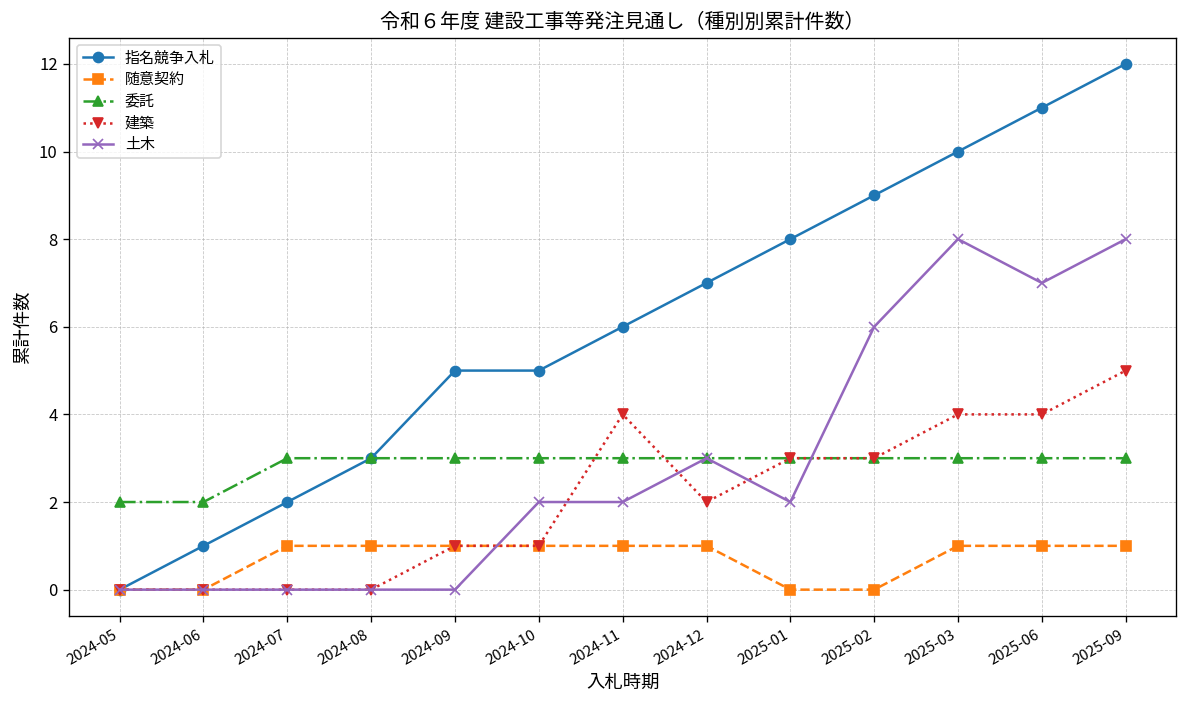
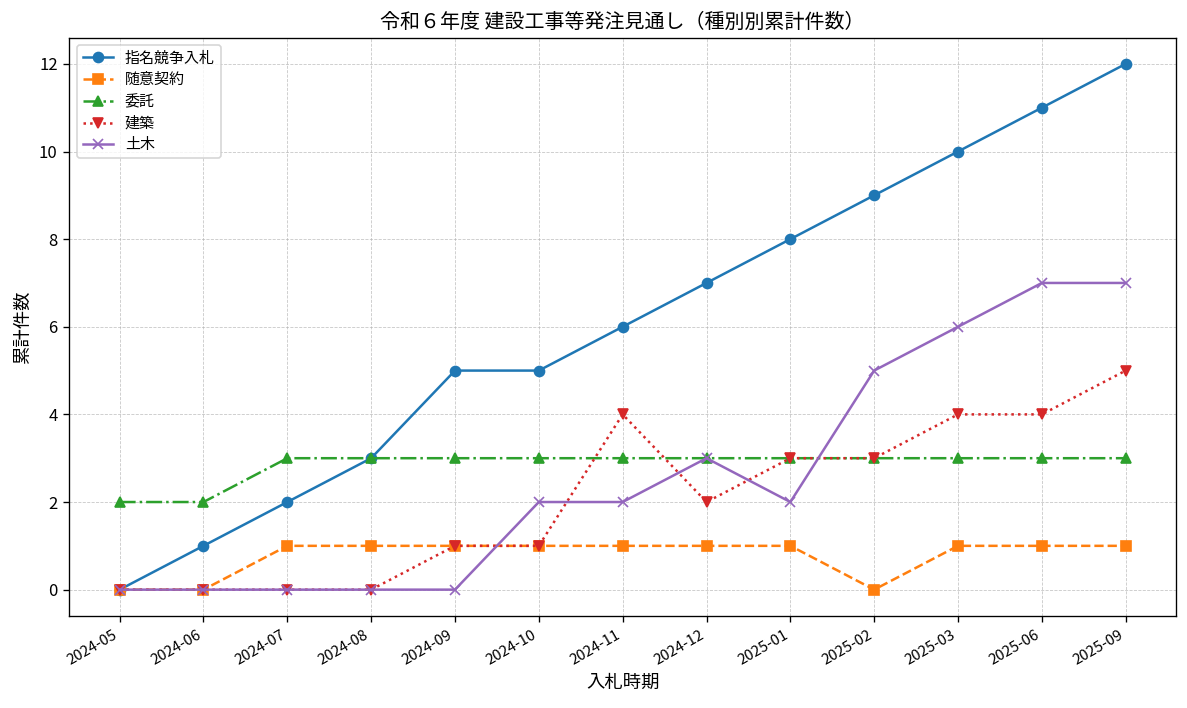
  {
    "指名競争入札": {
      "2024-06": 1,
      "2024-07": 2,
      "2024-09": 5,
      "2024-10": 5,
      "2024-11": 6,
      "2024-12": 7,
      "2025-01": 8,
      "2025-02": 9,
      "2025-03": 10,
      "2025-06": 11,
      "2025-09": 12
    },
    "随意契約": {
      "2024-07": 1,
      "2024-08": 1,
      "2024-11": 1,
      "2024-12": 1,
-     "2025-01": 0,
+     "2025-01": 1,
      "2025-02": 0,
      "2025-03": 1,
      "2025-06": 1,
      "2025-09": 1
    },
    "委託": {
      "2024-05": 2,
      "2024-06": 2,
      "2024-07": 3,
      "2024-09": 3,
      "2024-10": 3,
      "2024-11": 3,
      "2025-03": 3,
      "2025-06": 3,
      "2025-09": 3
    },
    "建築": {
      "2024-11": 4,
      "2024-12": 2,
      "2025-03": 4,
      "2025-06": 4,
      "2025-09": 5
    },
    "土木": {
      "2024-09": 0,
      "2024-10": 2,
      "2024-11": 2,
      "2025-01": 2,
-     "2025-02": 6,
-     "2025-03": 8,
+     "2025-02": 5,
+     "2025-03": 6,
      "2025-06": 7,
-     "2025-09": 8
+     "2025-09": 7
    }
  }
